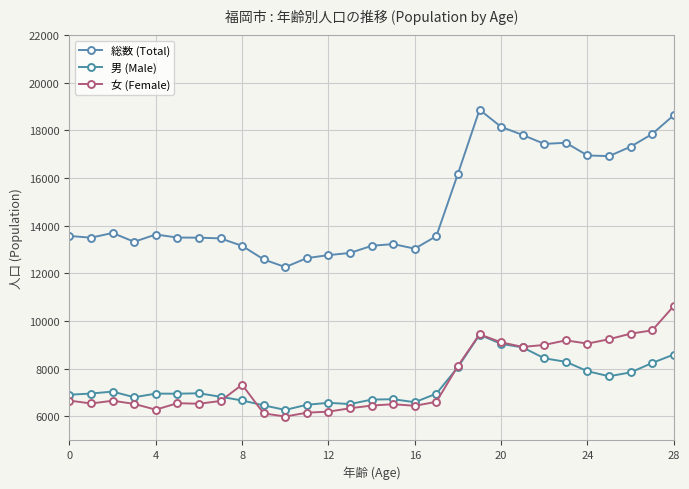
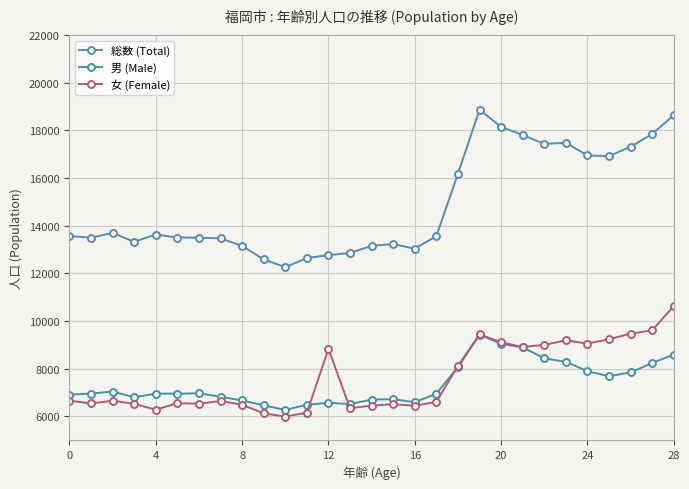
  {
    "女 (Female)": {
      "0": 6700,
      "4": 6300,
-     "8": 7300,
-     "12": 6200,
+     "8": 6500,
+     "12": 8800,
      "16": 6400,
      "24": 9100,
      "28": 10600
    }
  }
